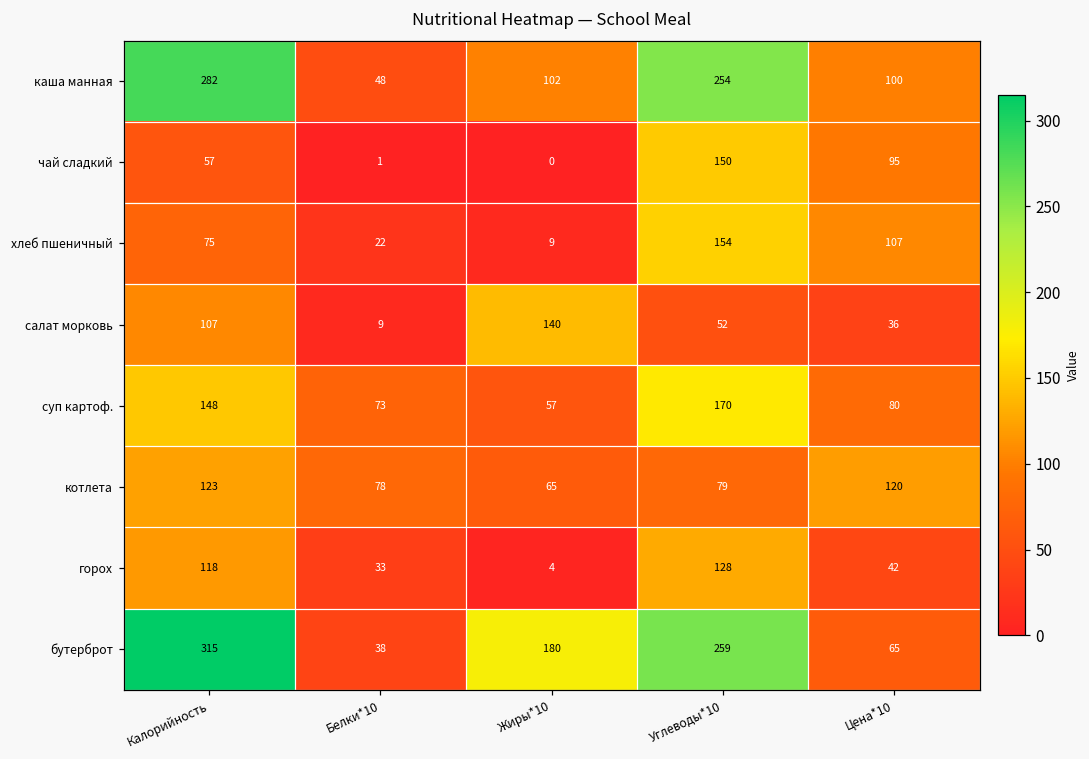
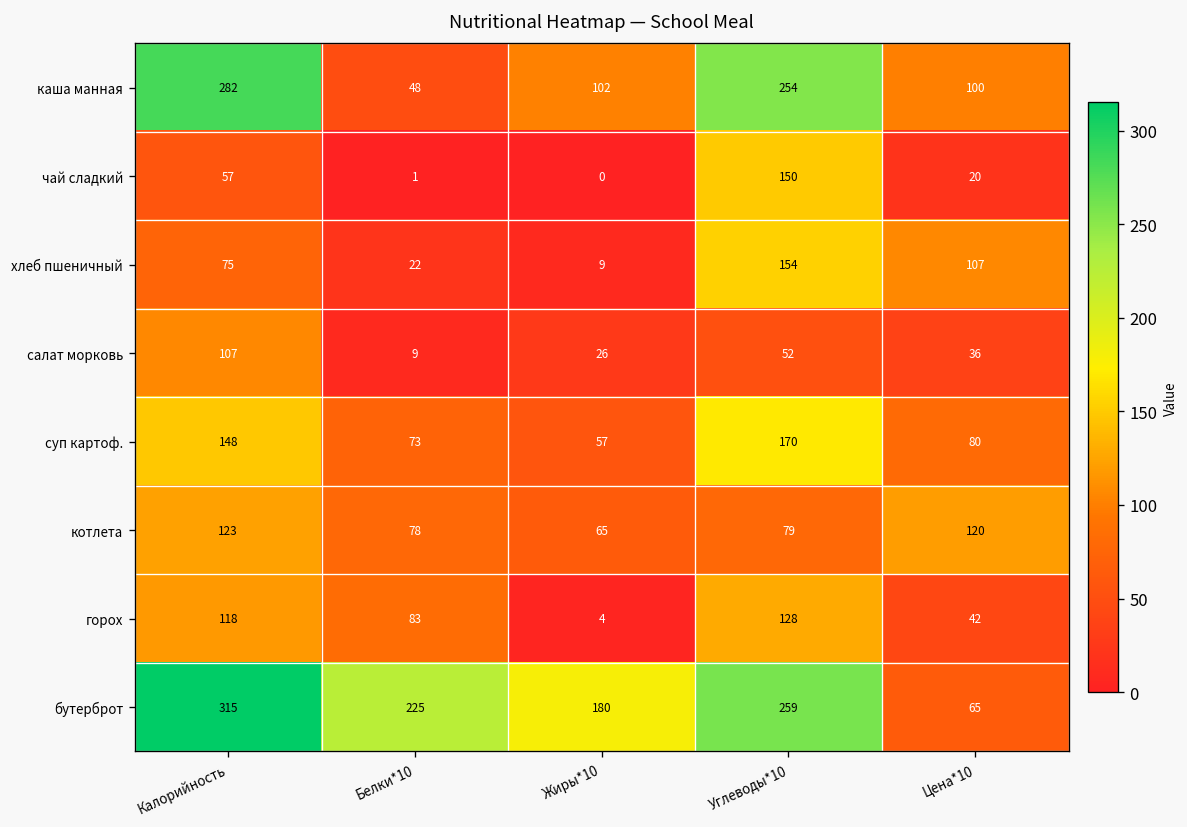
  {
    "каша манная": {
      "Калорийность": 282,
      "Белки*10": 48,
      "Жиры*10": 102,
      "Углеводы*10": 254,
      "Цена*10": 100
    },
    "чай сладкий": {
      "Калорийность": 57,
      "Белки*10": 1,
      "Жиры*10": 0,
      "Углеводы*10": 150,
-     "Цена*10": 95
+     "Цена*10": 20
    },
    "хлеб пшеничный": {
      "Калорийность": 75,
      "Белки*10": 22,
      "Жиры*10": 9,
      "Углеводы*10": 154,
      "Цена*10": 107
    },
    "салат морковь": {
      "Калорийность": 107,
      "Белки*10": 9,
-     "Жиры*10": 140,
+     "Жиры*10": 26,
      "Углеводы*10": 52,
      "Цена*10": 36
    },
    "суп картоф.": {
      "Калорийность": 148,
      "Белки*10": 73,
      "Жиры*10": 57,
      "Углеводы*10": 170,
      "Цена*10": 80
    },
    "котлета": {
      "Калорийность": 123,
      "Белки*10": 78,
      "Жиры*10": 65,
      "Углеводы*10": 79,
      "Цена*10": 120
    },
    "горох": {
      "Калорийность": 118,
-     "Белки*10": 33,
+     "Белки*10": 83,
      "Жиры*10": 4,
      "Углеводы*10": 128,
      "Цена*10": 42
    },
    "бутерброт": {
      "Калорийность": 315,
-     "Белки*10": 38,
+     "Белки*10": 225,
      "Жиры*10": 180,
      "Углеводы*10": 259,
      "Цена*10": 65
    }
  }
